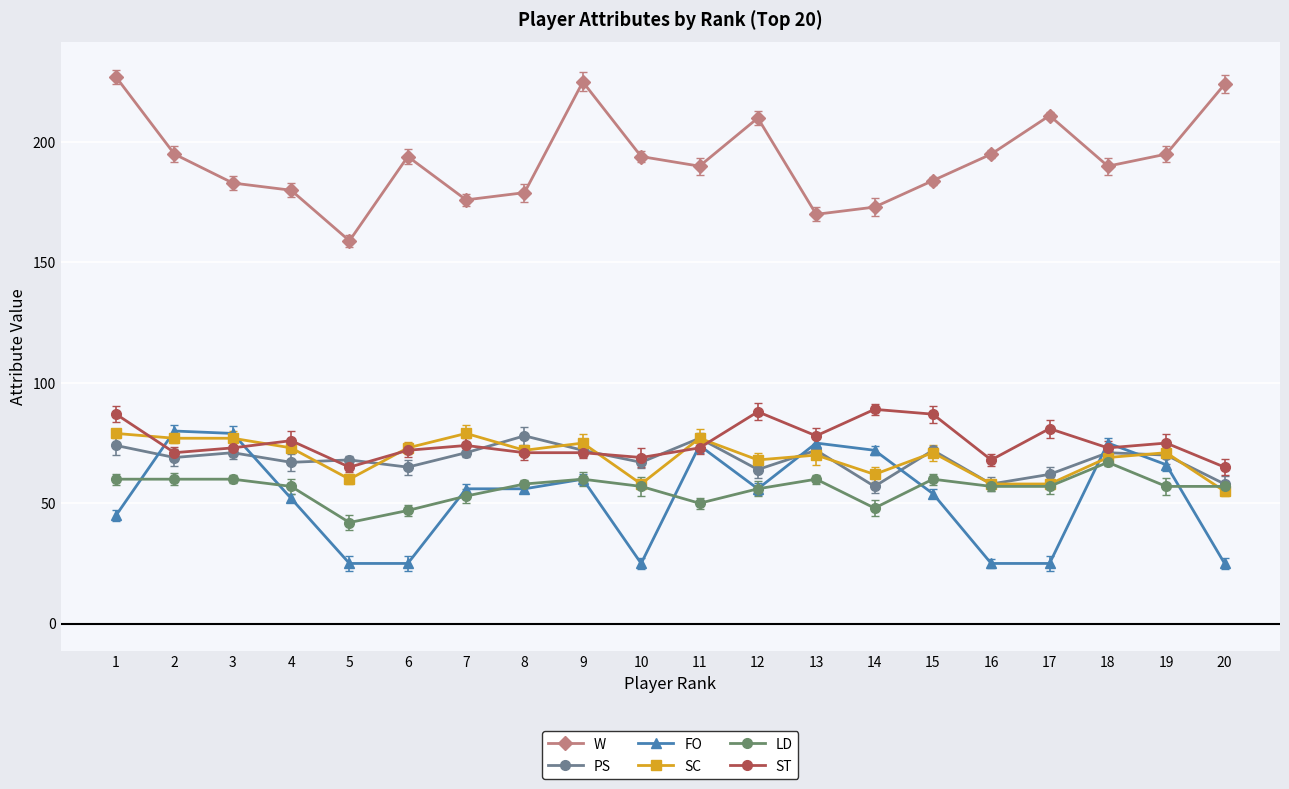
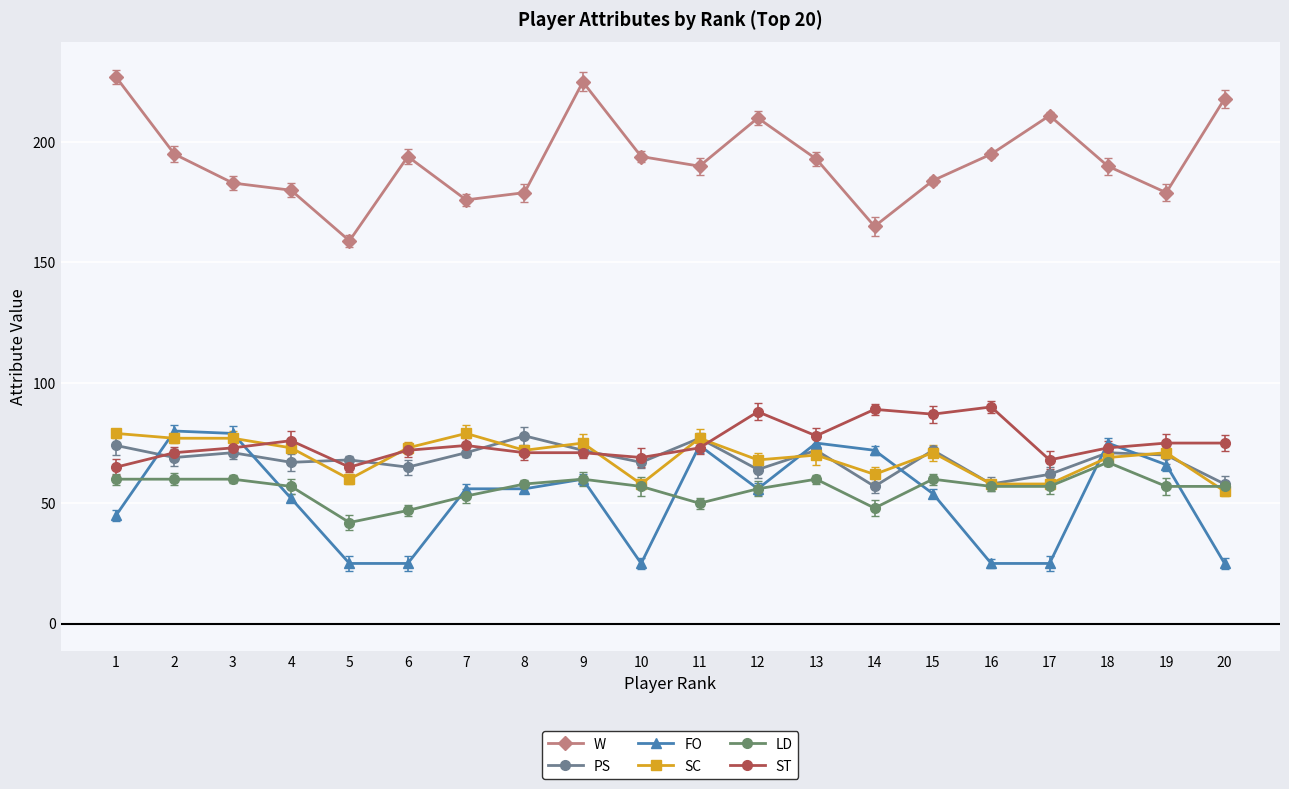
  {
    "W": {
      "1": 227,
      "2": 195,
      "3": 183,
      "4": 180,
      "5": 159,
      "6": 194,
      "7": 176,
      "8": 179,
      "9": 225,
      "10": 194,
      "11": 190,
      "12": 210,
-     "13": 170,
-     "14": 173,
+     "13": 193,
+     "14": 165,
      "15": 184,
      "16": 195,
      "17": 211,
      "18": 190,
-     "19": 195,
-     "20": 224
+     "19": 179,
+     "20": 218
    },
    "SC": {
      "5": 60,
      "7": 79,
      "14": 62
    },
    "ST": {
-     "1": 87,
+     "1": 65,
      "2": 71,
      "4": 76,
      "5": 65,
      "7": 74,
      "12": 88,
      "14": 89,
      "15": 87,
-     "16": 68,
-     "17": 81,
+     "16": 90,
+     "17": 68,
      "19": 75,
-     "20": 65
+     "20": 75
    }
  }
